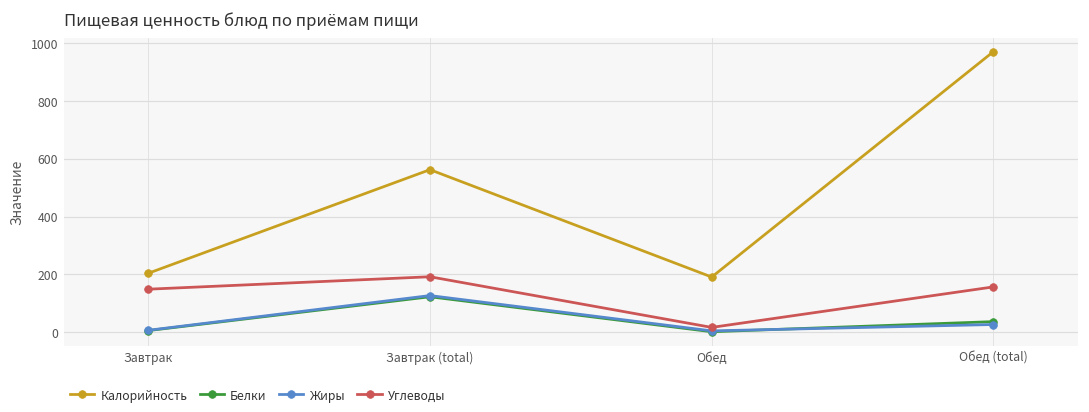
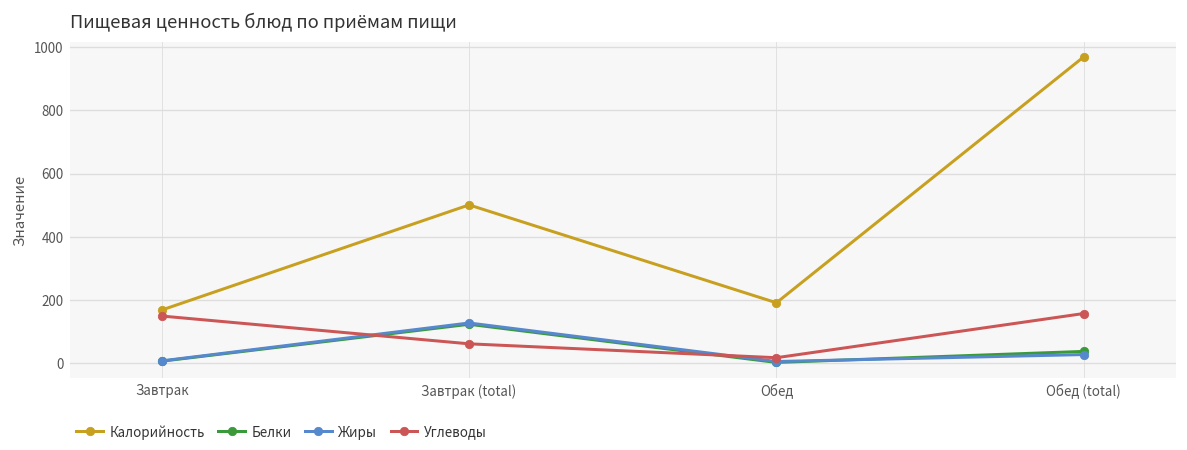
  {
    "Калорийность": {
-     "Завтрак": 200,
-     "Завтрак (total)": 560,
+     "Завтрак": 170,
+     "Завтрак (total)": 500,
      "Обед": 190,
      "Обед (total)": 970
    },
    "Белки": {
      "Обед (total)": 40
    },
    "Жиры": {
      "Обед (total)": 30
    },
    "Углеводы": {
      "Завтрак": 150,
-     "Завтрак (total)": 190,
+     "Завтрак (total)": 60,
      "Обед": 20,
      "Обед (total)": 160
    }
  }
